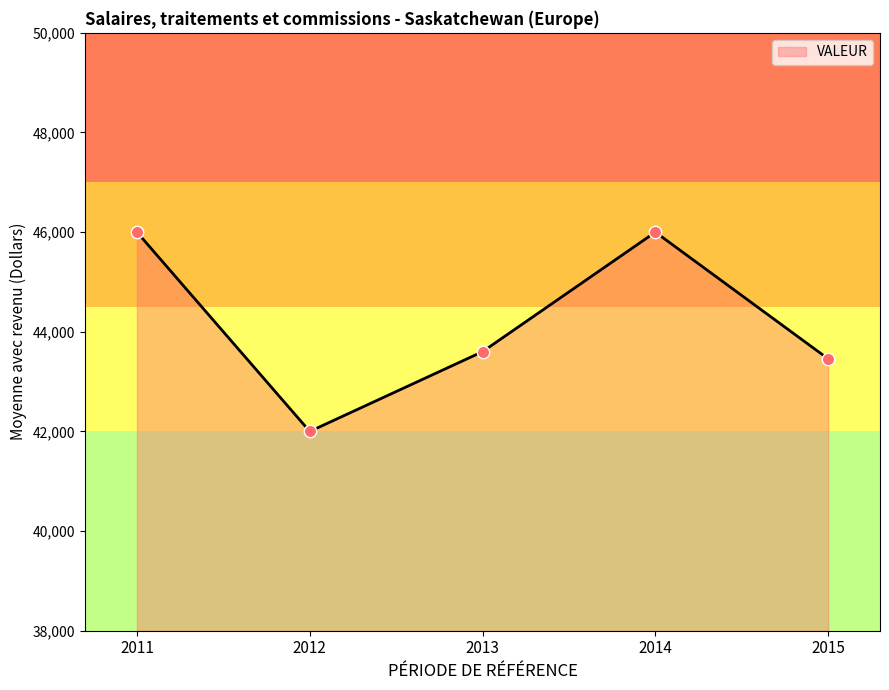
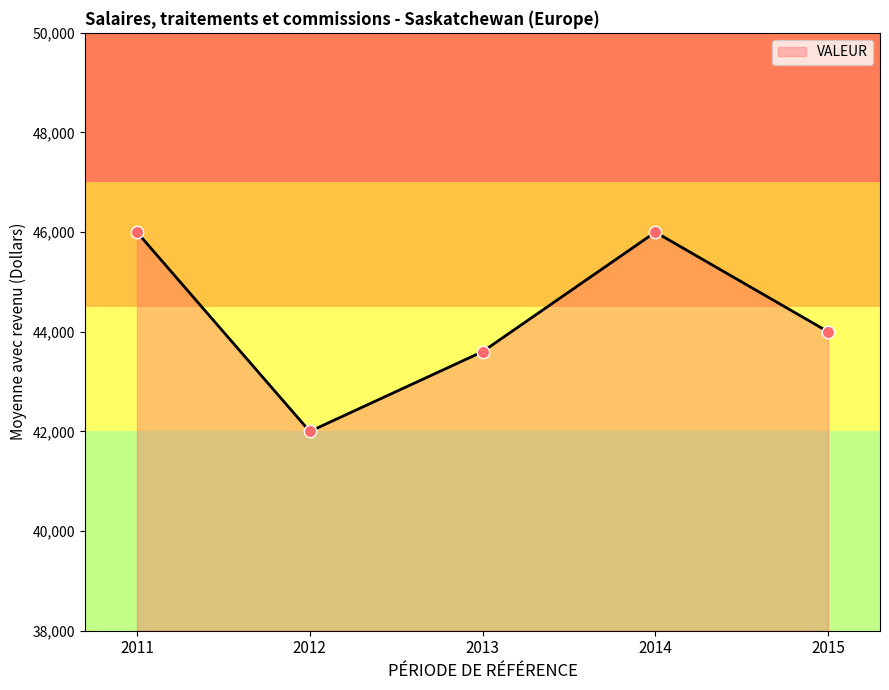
  {
    "2011": "46,000",
    "2012": "42,000",
    "2013": "43,600",
    "2014": "46,000",
-   "2015": "43,500"
+   "2015": "44,000"
  }
